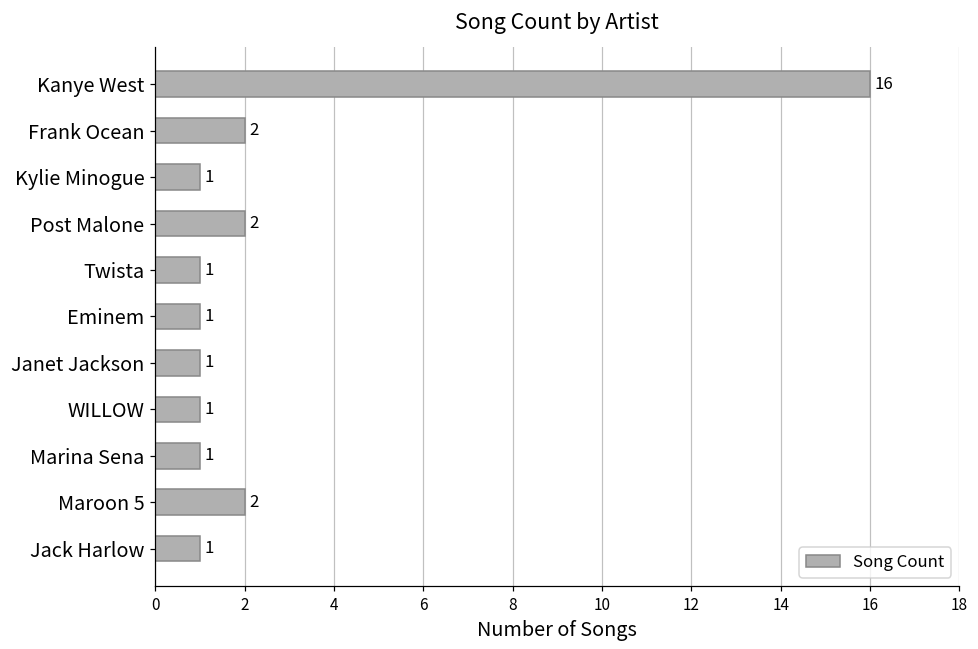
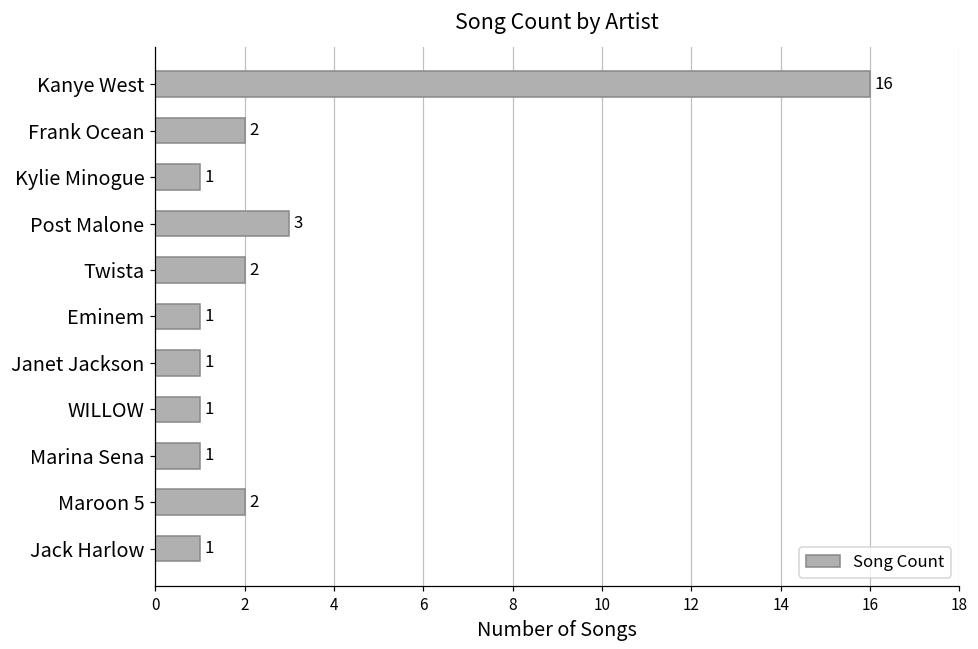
  {
    "Kanye West": 16,
    "Frank Ocean": 2,
    "Kylie Minogue": 1,
-   "Post Malone": 2,
-   "Twista": 1,
+   "Post Malone": 3,
+   "Twista": 2,
    "Eminem": 1,
    "Janet Jackson": 1,
    "WILLOW": 1,
    "Marina Sena": 1,
    "Maroon 5": 2,
    "Jack Harlow": 1
  }
